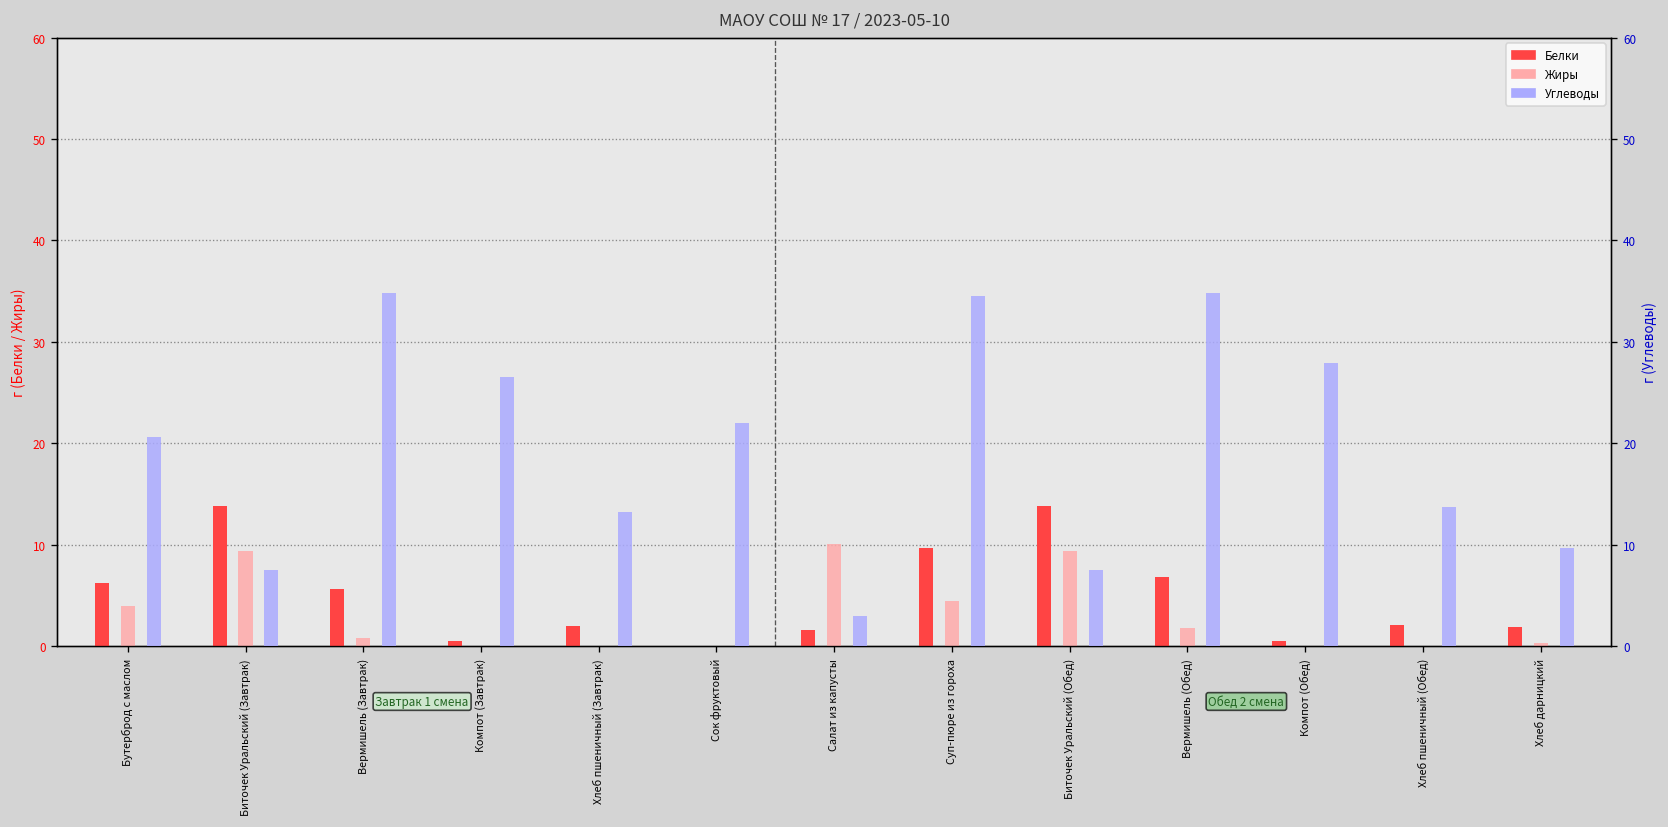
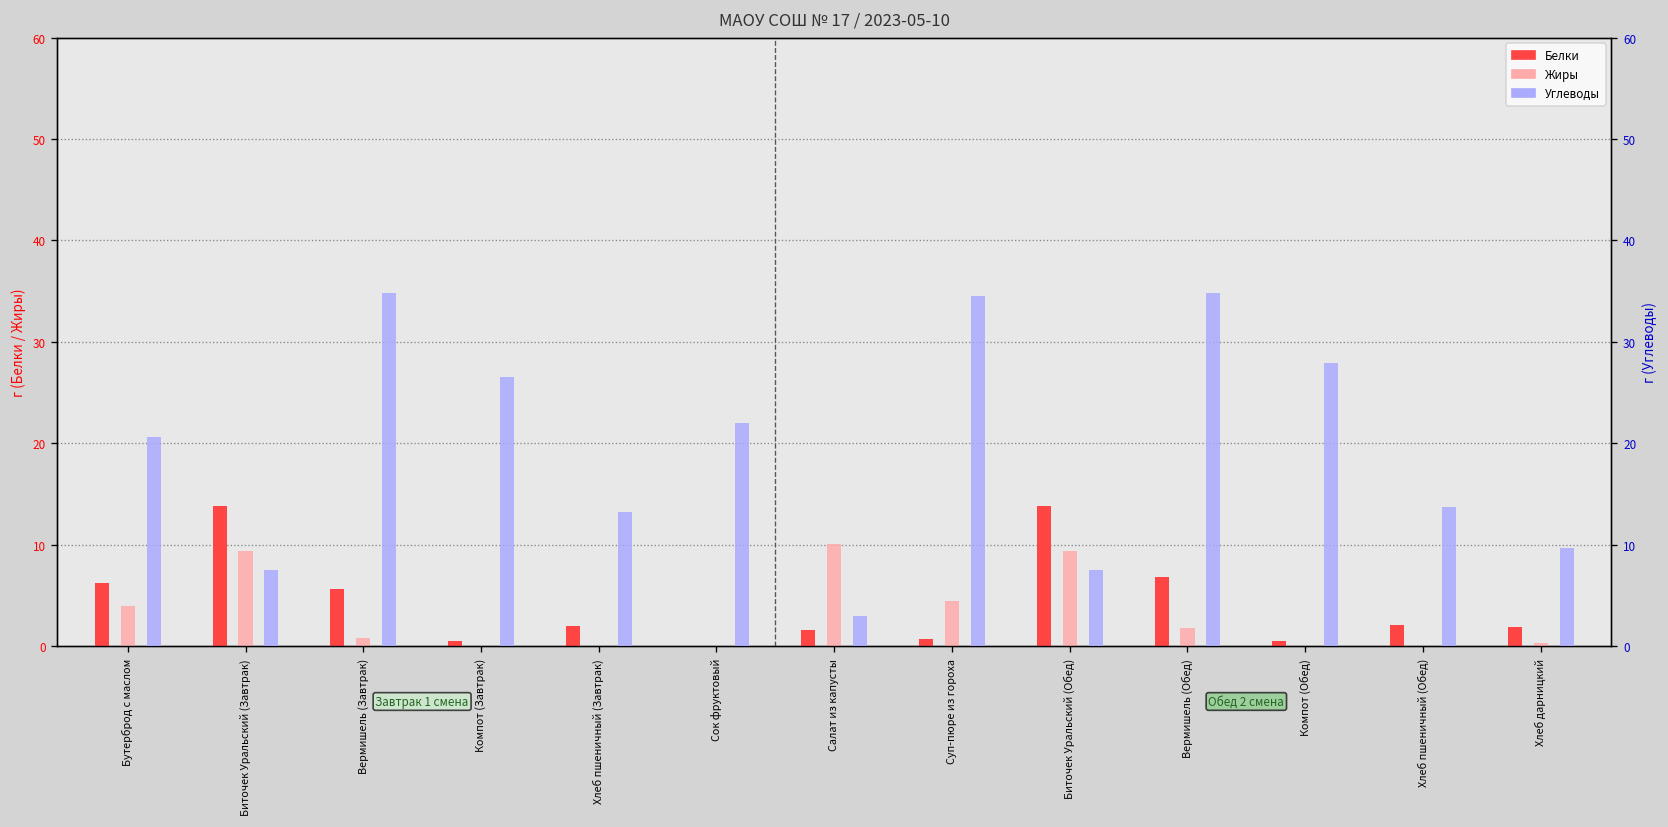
  {
    "Белки": {
      "Бутерброд с маслом": 6,
      "Биточек Уральский (Завтрак)": 14,
      "Вермишель (Завтрак)": 6,
      "Компот (Завтрак)": 1,
      "Хлеб пшеничный (Завтрак)": 2,
      "Сок фруктовый": 0,
      "Салат из капусты": 2,
-     "Суп-пюре из гороха": 10,
+     "Суп-пюре из гороха": 1,
      "Биточек Уральский (Обед)": 14,
      "Вермишель (Обед)": 7,
      "Компот (Обед)": 1,
      "Хлеб пшеничный (Обед)": 2,
      "Хлеб дарницкий": 2
    },
    "Жиры": {
      "Бутерброд с маслом": 4,
      "Биточек Уральский (Завтрак)": 9,
      "Вермишель (Завтрак)": 1,
      "Компот (Завтрак)": 0,
      "Сок фруктовый": 0,
      "Салат из капусты": 10,
      "Суп-пюре из гороха": 4,
      "Биточек Уральский (Обед)": 9,
      "Вермишель (Обед)": 2,
      "Компот (Обед)": 0,
      "Хлеб дарницкий": 0
    },
    "Углеводы": {
      "Бутерброд с маслом": 21,
      "Биточек Уральский (Завтрак)": 8,
      "Вермишель (Завтрак)": 35,
      "Компот (Завтрак)": 27,
      "Хлеб пшеничный (Завтрак)": 13,
      "Сок фруктовый": 22,
      "Салат из капусты": 3,
      "Суп-пюре из гороха": 35,
      "Биточек Уральский (Обед)": 8,
      "Вермишель (Обед)": 35,
      "Компот (Обед)": 28,
      "Хлеб пшеничный (Обед)": 14,
      "Хлеб дарницкий": 10
    }
  }
